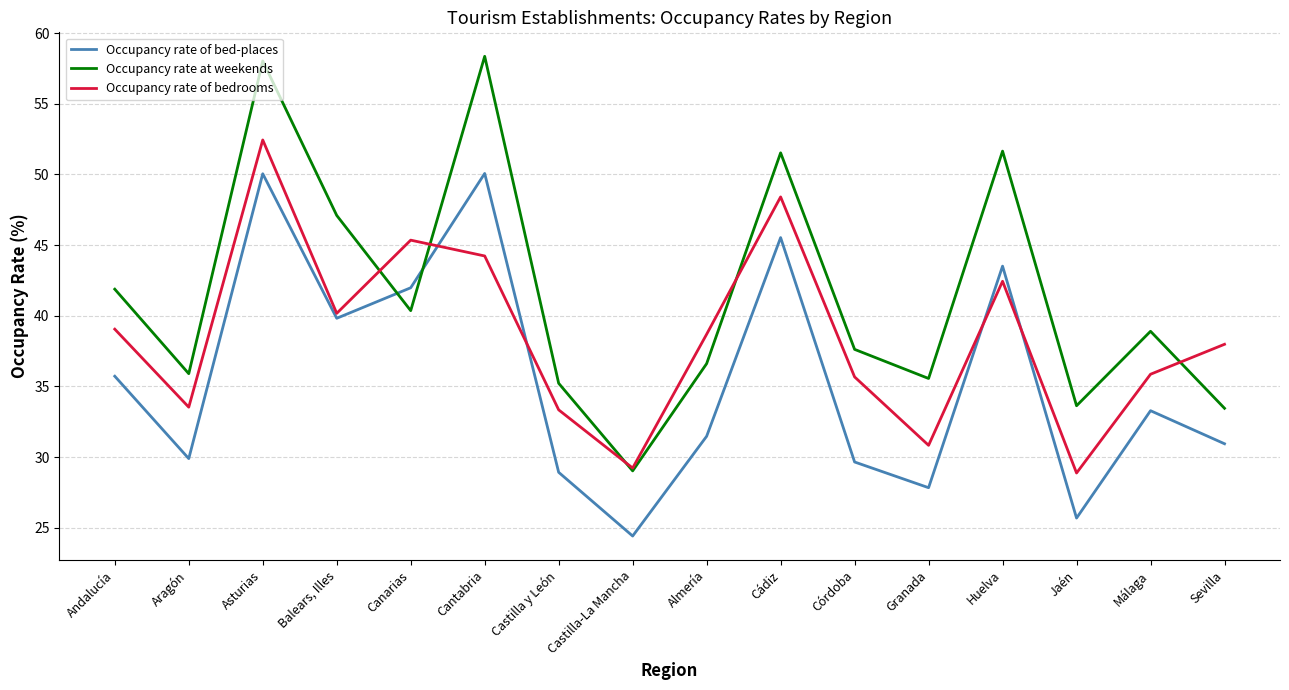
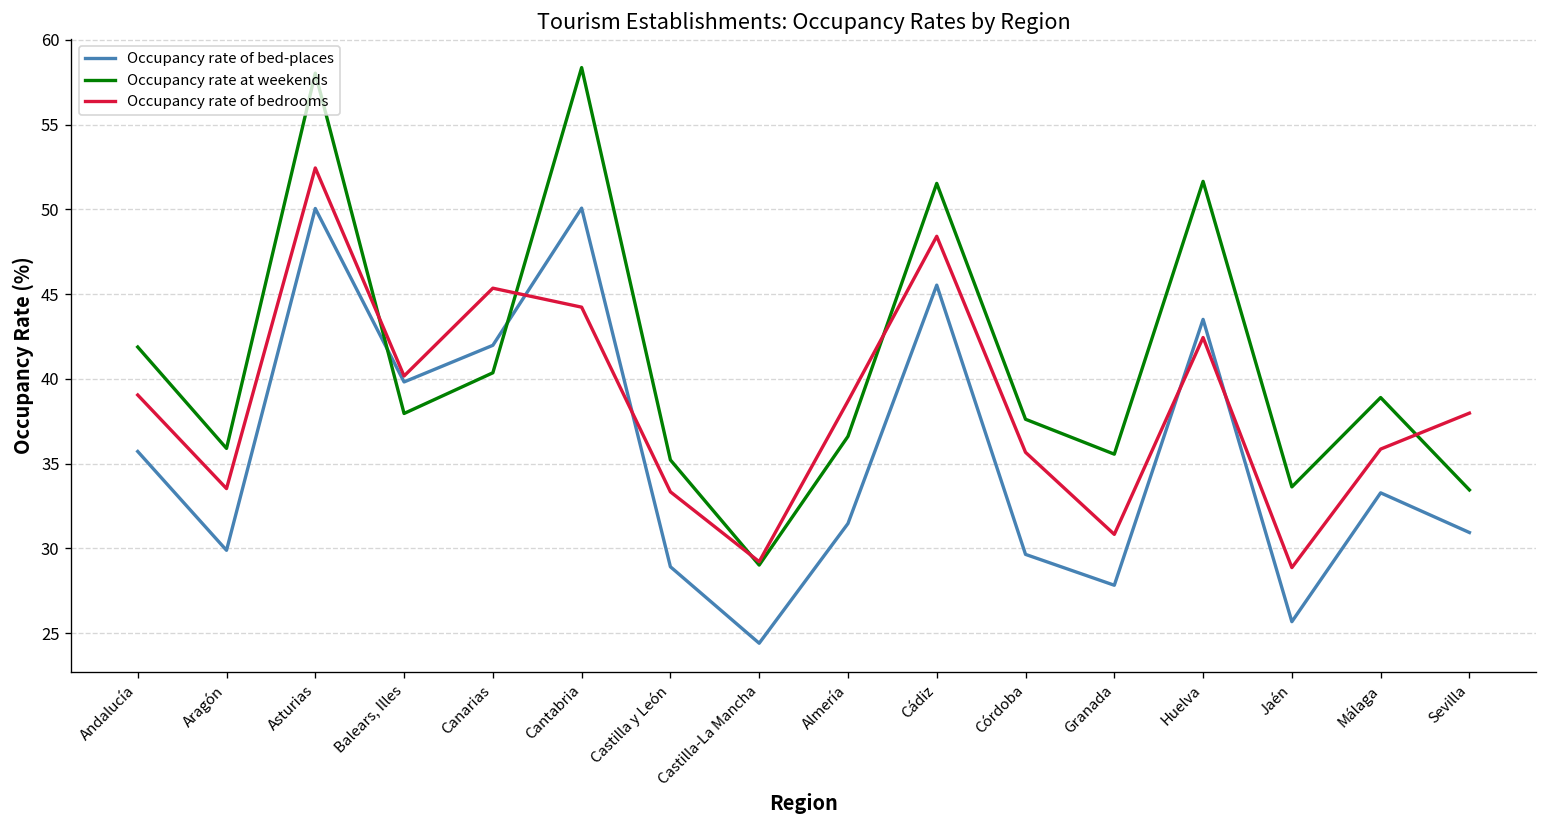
  {
    "Occupancy rate of bed-places": {
      "Andalucía": 35.7,
      "Aragón": 29.9,
      "Asturias": 50.1,
      "Balears, Illes": 39.8,
      "Canarias": 42.0,
      "Cantabria": 50.1,
      "Castilla y León": 28.9,
      "Castilla-La Mancha": 24.4,
      "Almería": 31.5,
      "Cádiz": 45.5,
      "Córdoba": 29.7,
      "Granada": 27.8,
      "Huelva": 43.5,
      "Jaén": 25.7,
      "Málaga": 33.3,
      "Sevilla": 30.9
    },
    "Occupancy rate at weekends": {
      "Andalucía": 41.9,
      "Aragón": 35.9,
-     "Balears, Illes": 47.1,
+     "Balears, Illes": 38.0,
      "Canarias": 40.4,
      "Cantabria": 58.4,
      "Castilla y León": 35.2,
      "Castilla-La Mancha": 29.0,
      "Almería": 36.6,
      "Cádiz": 51.5,
      "Córdoba": 37.6,
      "Granada": 35.6,
      "Huelva": 51.7,
      "Jaén": 33.6,
      "Málaga": 38.9,
      "Sevilla": 33.5
    },
    "Occupancy rate of bedrooms": {
      "Andalucía": 39.1,
      "Aragón": 33.5,
      "Asturias": 52.4,
      "Balears, Illes": 40.2,
      "Canarias": 45.4,
      "Cantabria": 44.2,
      "Castilla y León": 33.3,
      "Castilla-La Mancha": 29.2,
      "Almería": 38.7,
      "Cádiz": 48.4,
      "Córdoba": 35.7,
      "Granada": 30.8,
      "Huelva": 42.4,
      "Jaén": 28.9,
      "Málaga": 35.9,
      "Sevilla": 38.0
    }
  }
